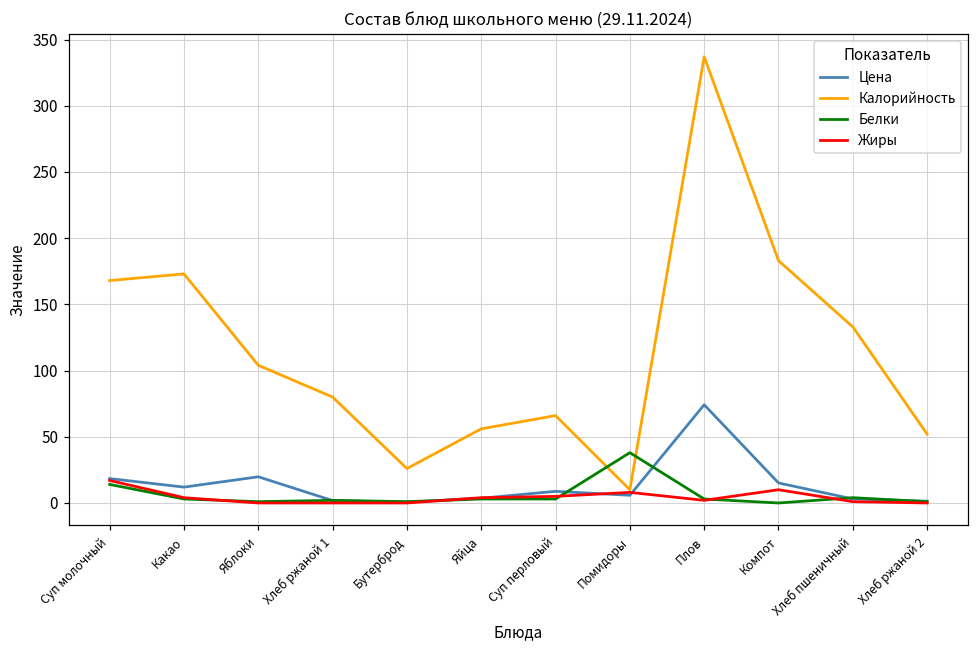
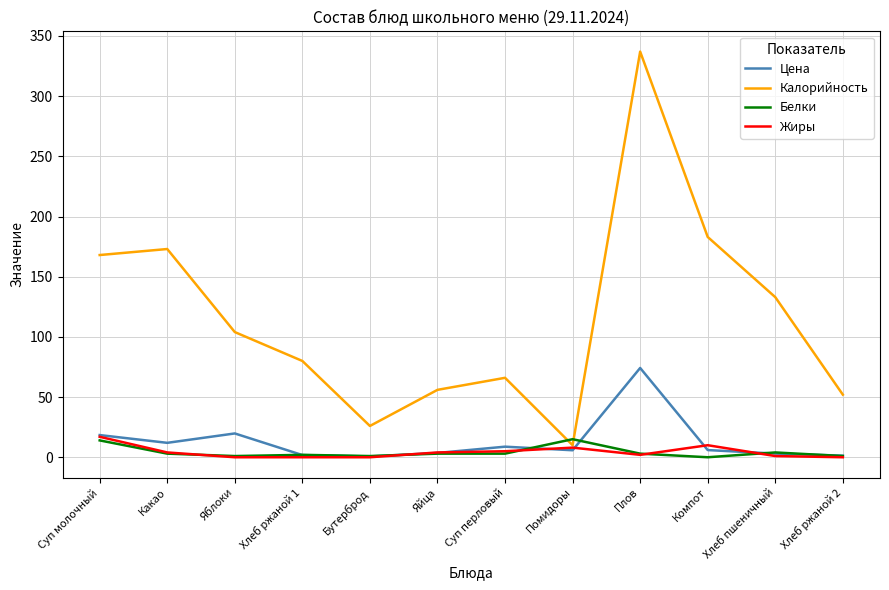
  {
    "Цена": {
      "Какао": 12,
      "Яблоки": 20,
      "Суп перловый": 9,
      "Помидоры": 6,
      "Плов": 74,
-     "Компот": 15
+     "Компот": 6
    },
    "Калорийность": {
      "Суп молочный": 168,
      "Какао": 173,
      "Яблоки": 104,
      "Хлеб ржаной 1": 80,
      "Бутерброд": 26,
      "Яйца": 56,
      "Суп перловый": 66,
      "Плов": 337,
      "Компот": 183,
      "Хлеб пшеничный": 133,
      "Хлеб ржаной 2": 52
    },
    "Белки": {
      "Суп молочный": 14,
-     "Помидоры": 38,
+     "Помидоры": 15,
      "Компот": 0
    },
    "Жиры": {
      "Компот": 10
    }
  }
